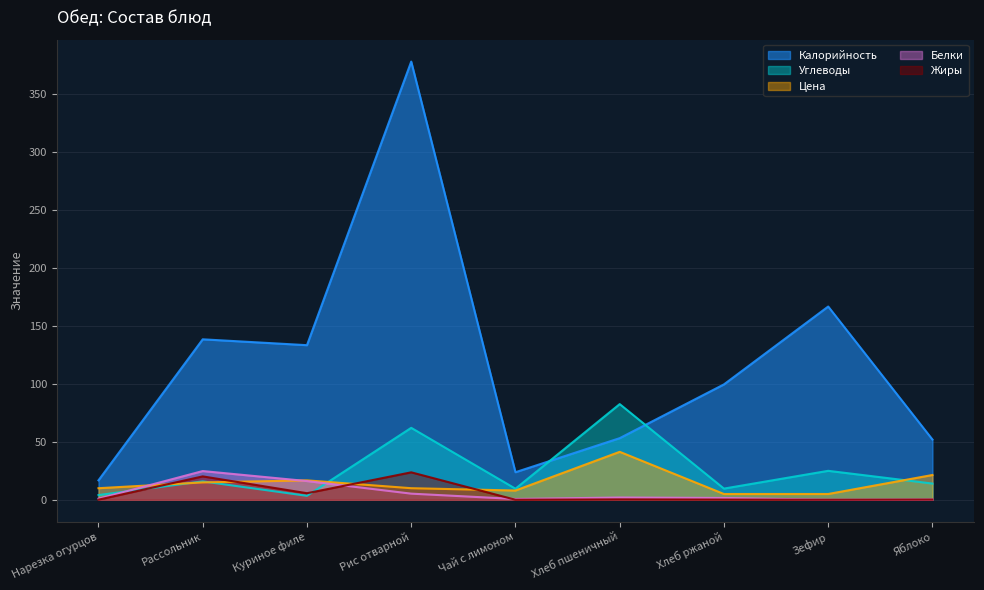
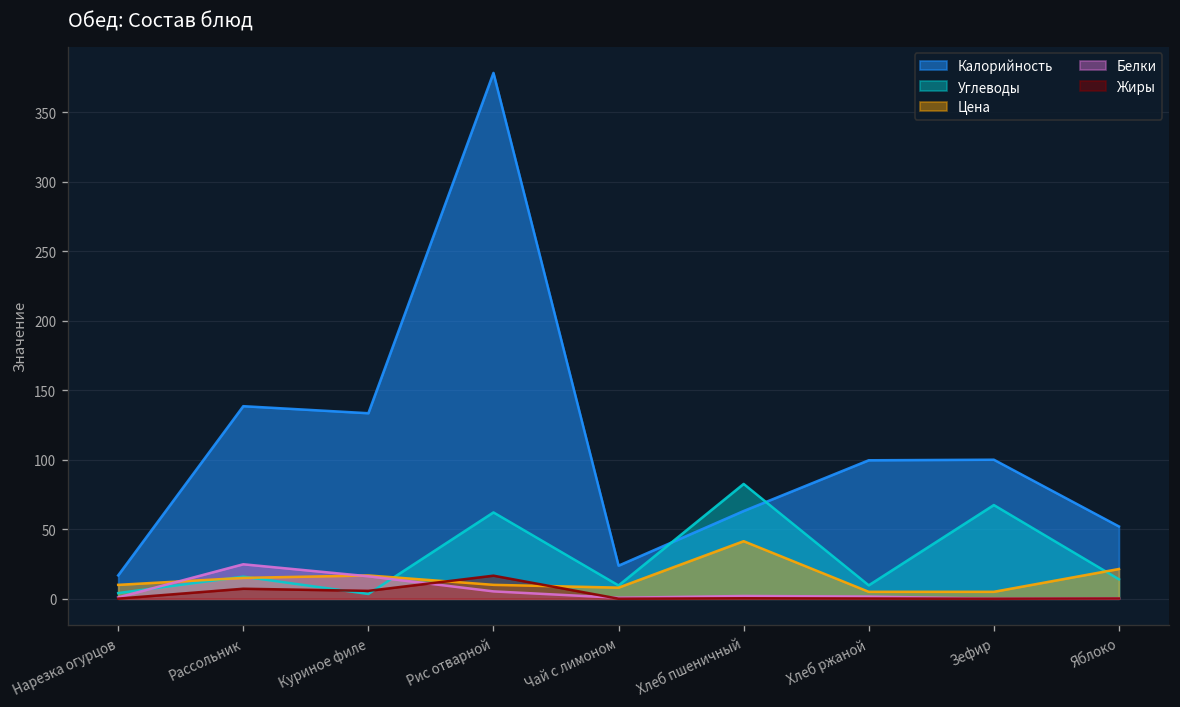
  {
    "Калорийность": {
      "Нарезка огурцов": 17,
      "Рассольник": 139,
      "Куриное филе": 133,
      "Рис отварной": 378,
      "Чай с лимоном": 24,
-     "Хлеб пшеничный": 53,
+     "Хлеб пшеничный": 63,
      "Хлеб ржаной": 100,
-     "Зефир": 167,
+     "Зефир": 100,
      "Яблоко": 52
    },
    "Углеводы": {
      "Нарезка огурцов": 4,
      "Куриное филе": 3,
      "Рис отварной": 62,
      "Хлеб пшеничный": 83,
      "Хлеб ржаной": 10,
-     "Зефир": 25,
+     "Зефир": 67,
      "Яблоко": 14
    },
    "Цена": {
      "Нарезка огурцов": 10,
      "Рис отварной": 10,
      "Хлеб пшеничный": 41,
      "Хлеб ржаной": 5,
      "Зефир": 5,
      "Яблоко": 21
    },
    "Белки": {
      "Рассольник": 25,
      "Рис отварной": 5
    },
    "Жиры": {
-     "Рассольник": 20,
+     "Рассольник": 7,
      "Куриное филе": 6,
-     "Рис отварной": 24
+     "Рис отварной": 17
    }
  }
